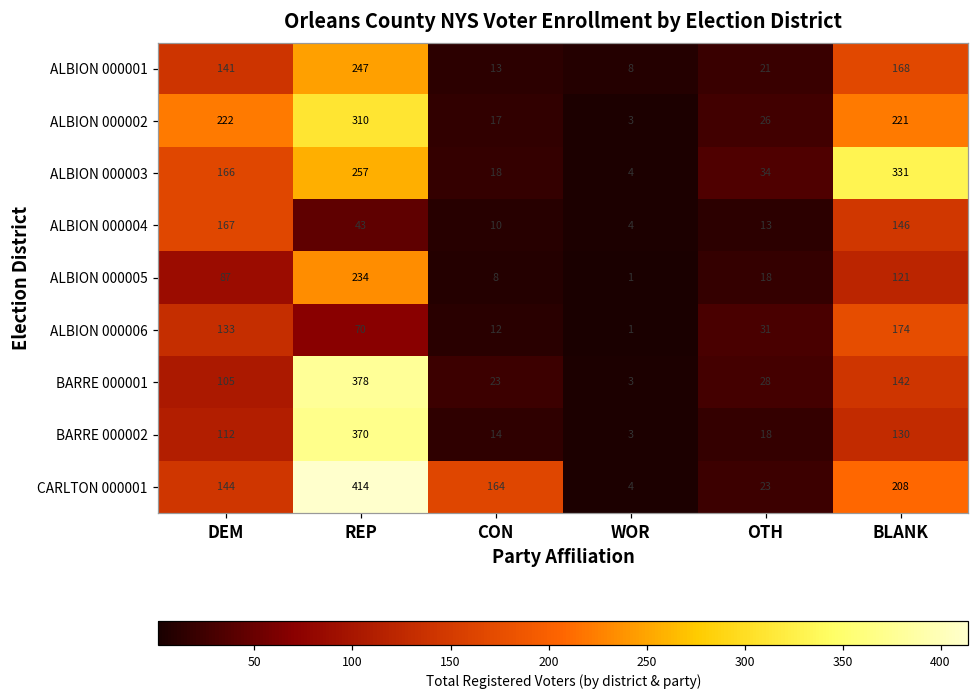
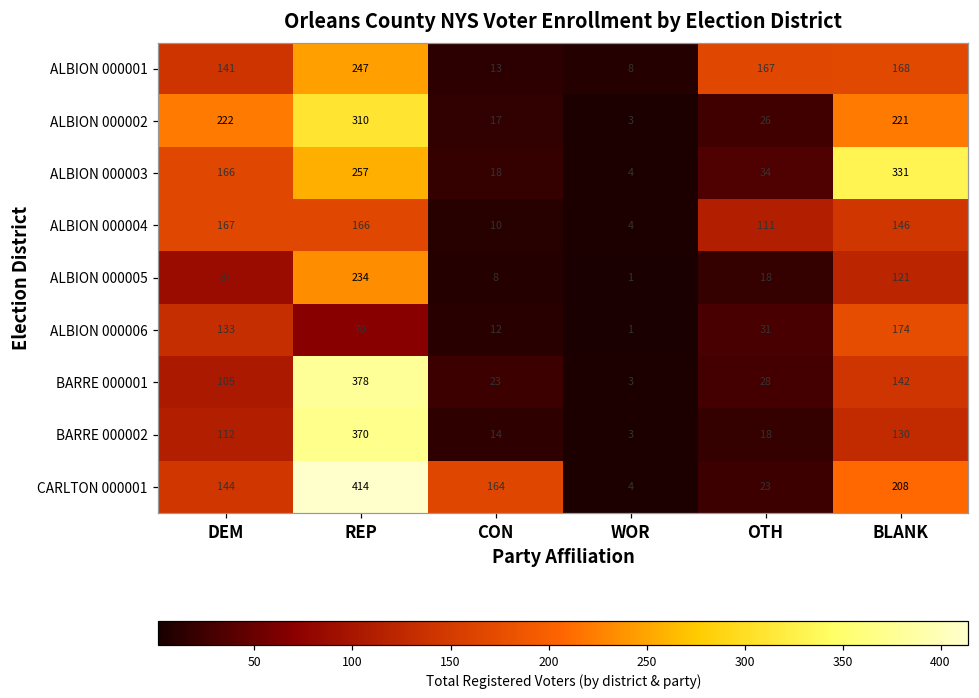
  {
    "ALBION 000001": {
      "DEM": 141,
      "REP": 247,
      "CON": 13,
      "WOR": 8,
-     "OTH": 21,
+     "OTH": 167,
      "BLANK": 168
    },
    "ALBION 000002": {
      "DEM": 222,
      "REP": 310,
      "CON": 17,
      "WOR": 3,
      "OTH": 26,
      "BLANK": 221
    },
    "ALBION 000003": {
      "DEM": 166,
      "REP": 257,
      "CON": 18,
      "WOR": 4,
      "OTH": 34,
      "BLANK": 331
    },
    "ALBION 000004": {
      "DEM": 167,
-     "REP": 43,
+     "REP": 166,
      "CON": 10,
      "WOR": 4,
-     "OTH": 13,
+     "OTH": 111,
      "BLANK": 146
    },
    "ALBION 000005": {
      "DEM": 87,
      "REP": 234,
      "CON": 8,
      "WOR": 1,
      "OTH": 18,
      "BLANK": 121
    },
    "ALBION 000006": {
      "DEM": 133,
      "REP": 70,
      "CON": 12,
      "WOR": 1,
      "OTH": 31,
      "BLANK": 174
    },
    "BARRE 000001": {
      "DEM": 105,
      "REP": 378,
      "CON": 23,
      "WOR": 3,
      "OTH": 28,
      "BLANK": 142
    },
    "BARRE 000002": {
      "DEM": 112,
      "REP": 370,
      "CON": 14,
      "WOR": 3,
      "OTH": 18,
      "BLANK": 130
    },
    "CARLTON 000001": {
      "DEM": 144,
      "REP": 414,
      "CON": 164,
      "WOR": 4,
      "OTH": 23,
      "BLANK": 208
    }
  }
